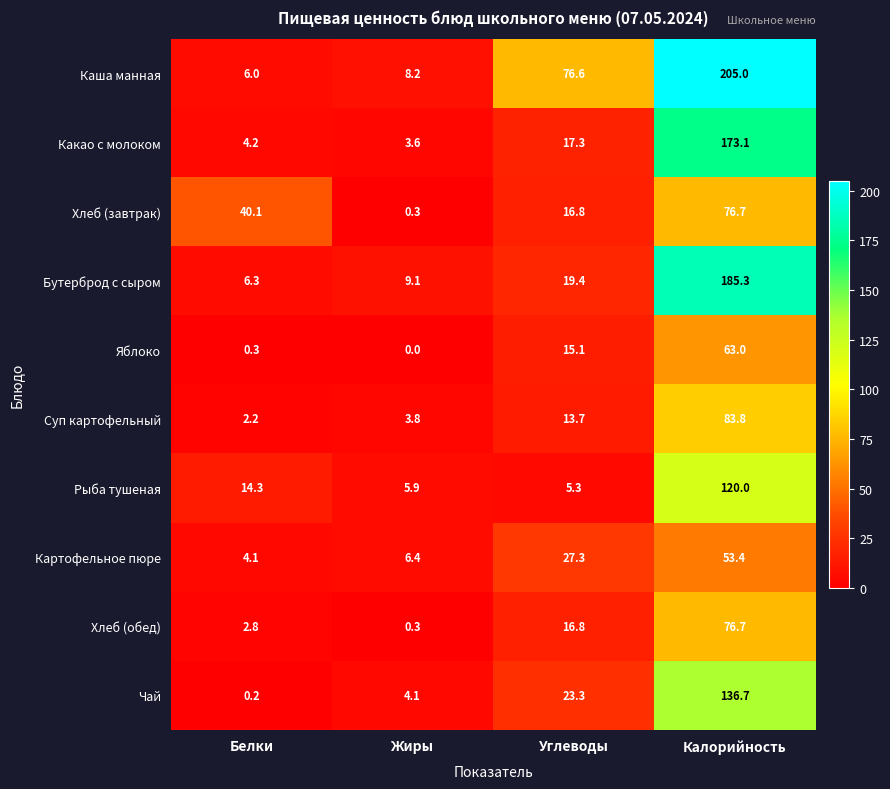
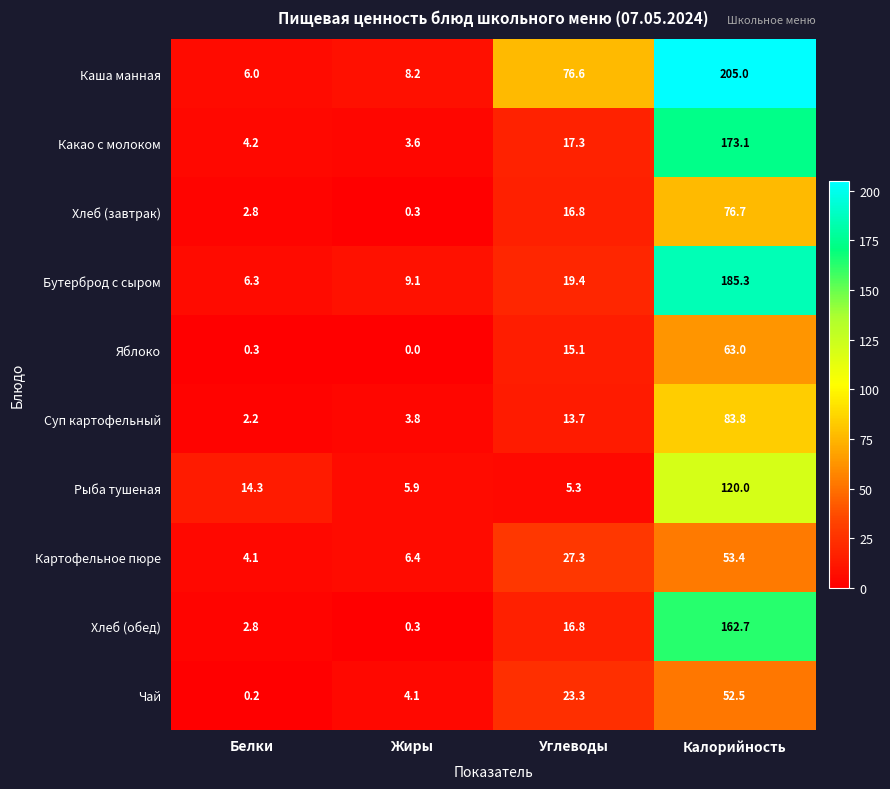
  {
    "Каша манная": {
      "Белки": 6.0,
      "Жиры": 8.2,
      "Углеводы": 76.6,
      "Калорийность": 205.0
    },
    "Какао с молоком": {
      "Белки": 4.2,
      "Жиры": 3.6,
      "Углеводы": 17.3,
      "Калорийность": 173.1
    },
    "Хлеб (завтрак)": {
-     "Белки": 40.1,
+     "Белки": 2.8,
      "Жиры": 0.3,
      "Углеводы": 16.8,
      "Калорийность": 76.7
    },
    "Бутерброд с сыром": {
      "Белки": 6.3,
      "Жиры": 9.1,
      "Углеводы": 19.4,
      "Калорийность": 185.3
    },
    "Яблоко": {
      "Белки": 0.3,
      "Жиры": 0.0,
      "Углеводы": 15.1,
      "Калорийность": 63.0
    },
    "Суп картофельный": {
      "Белки": 2.2,
      "Жиры": 3.8,
      "Углеводы": 13.7,
      "Калорийность": 83.8
    },
    "Рыба тушеная": {
      "Белки": 14.3,
      "Жиры": 5.9,
      "Углеводы": 5.3,
      "Калорийность": 120.0
    },
    "Картофельное пюре": {
      "Белки": 4.1,
      "Жиры": 6.4,
      "Углеводы": 27.3,
      "Калорийность": 53.4
    },
    "Хлеб (обед)": {
      "Белки": 2.8,
      "Жиры": 0.3,
      "Углеводы": 16.8,
-     "Калорийность": 76.7
+     "Калорийность": 162.7
    },
    "Чай": {
      "Белки": 0.2,
      "Жиры": 4.1,
      "Углеводы": 23.3,
-     "Калорийность": 136.7
+     "Калорийность": 52.5
    }
  }
